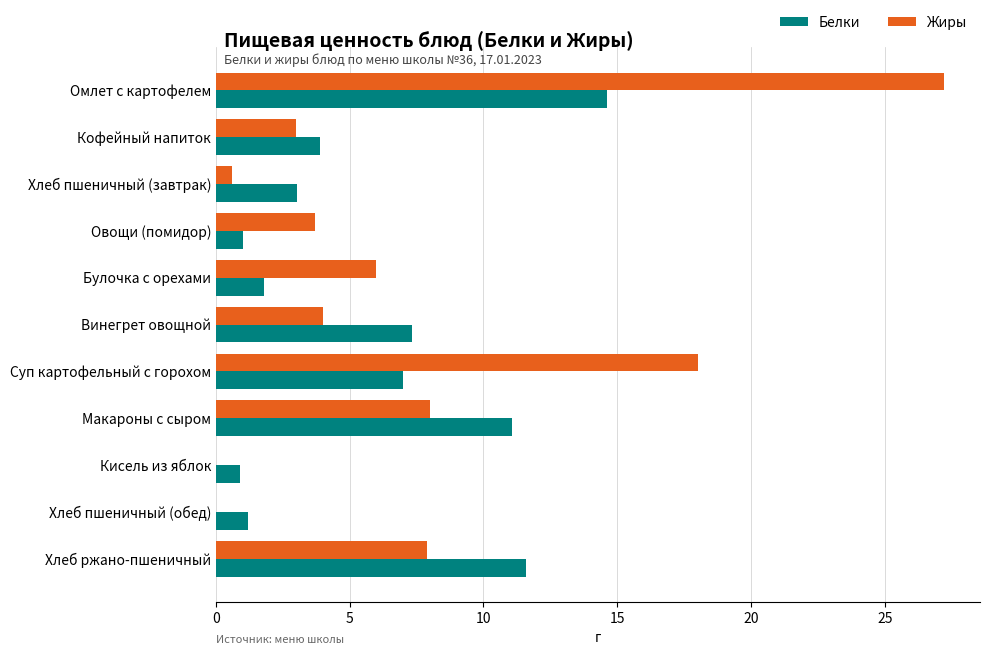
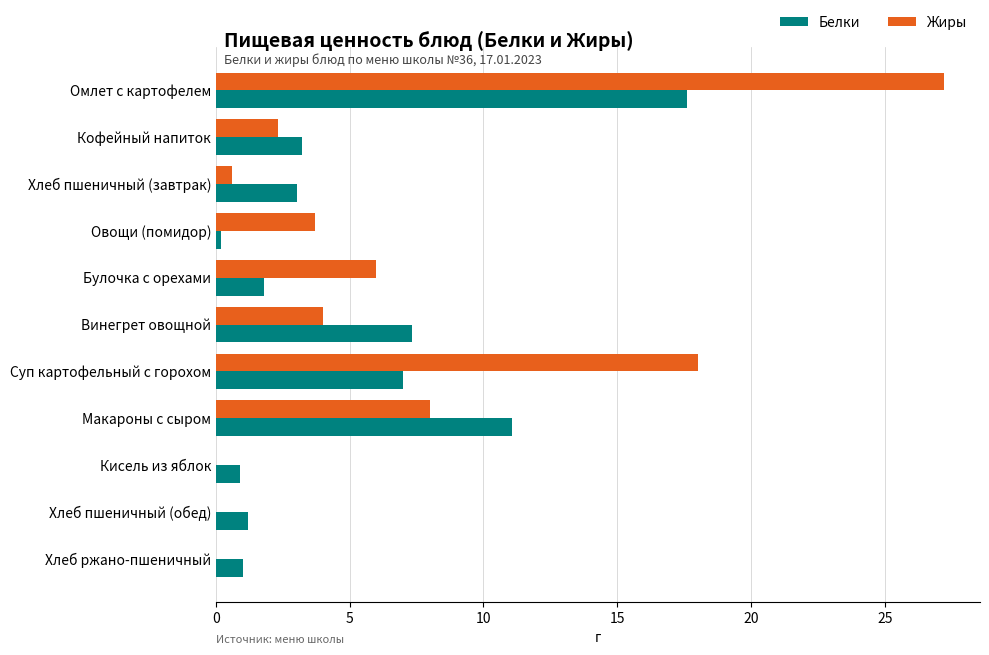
  {
    "Белки": {
-     "Омлет с картофелем": 14.6,
-     "Кофейный напиток": 3.9,
+     "Омлет с картофелем": 17.6,
+     "Кофейный напиток": 3.2,
      "Хлеб пшеничный (завтрак)": 3.0,
-     "Овощи (помидор)": 1.0,
+     "Овощи (помидор)": 0.2,
      "Булочка с орехами": 1.8,
      "Винегрет овощной": 7.3,
      "Суп картофельный с горохом": 7.0,
      "Макароны с сыром": 11.1,
      "Кисель из яблок": 0.9,
      "Хлеб пшеничный (обед)": 1.2,
-     "Хлеб ржано-пшеничный": 11.6
+     "Хлеб ржано-пшеничный": 1.0
    },
    "Жиры": {
      "Омлет с картофелем": 27.2,
-     "Кофейный напиток": 3.0,
+     "Кофейный напиток": 2.3,
      "Хлеб пшеничный (завтрак)": 0.6,
      "Овощи (помидор)": 3.7,
      "Булочка с орехами": 6.0,
      "Винегрет овощной": 4.0,
      "Суп картофельный с горохом": 18.0,
      "Макароны с сыром": 8.0,
      "Кисель из яблок": 0.0,
      "Хлеб пшеничный (обед)": 0.0,
-     "Хлеб ржано-пшеничный": 7.9
+     "Хлеб ржано-пшеничный": 0.0
    }
  }
